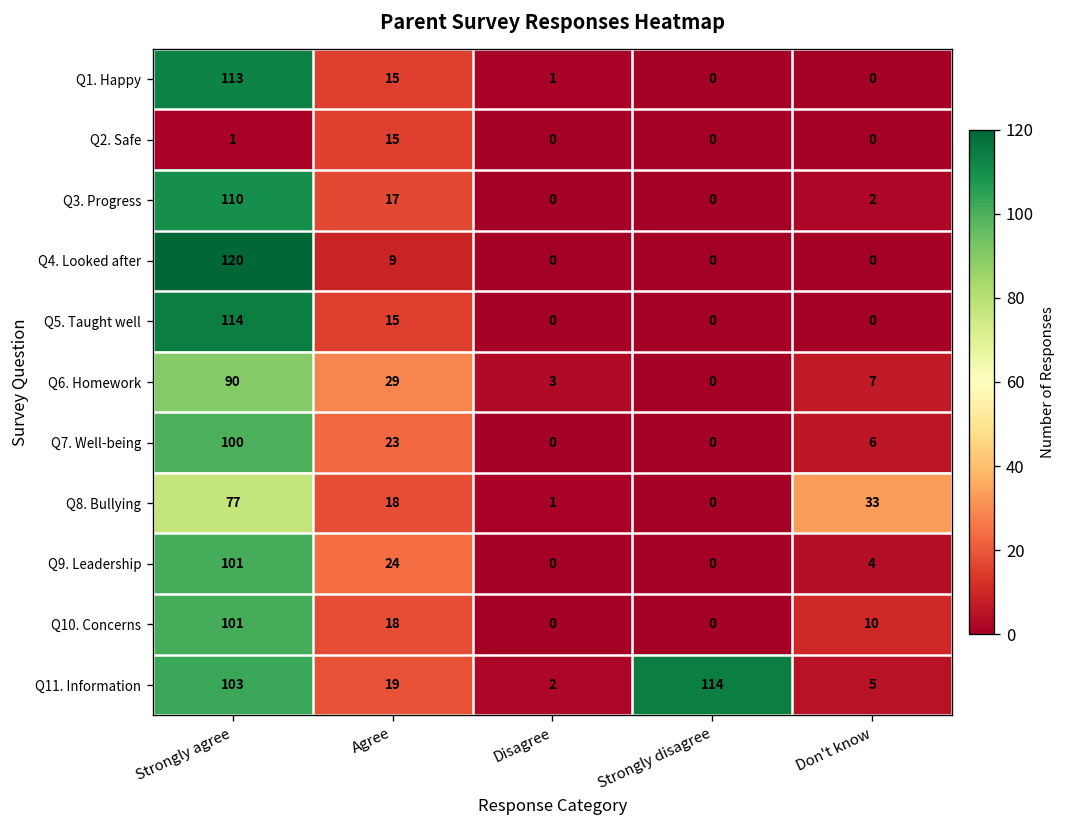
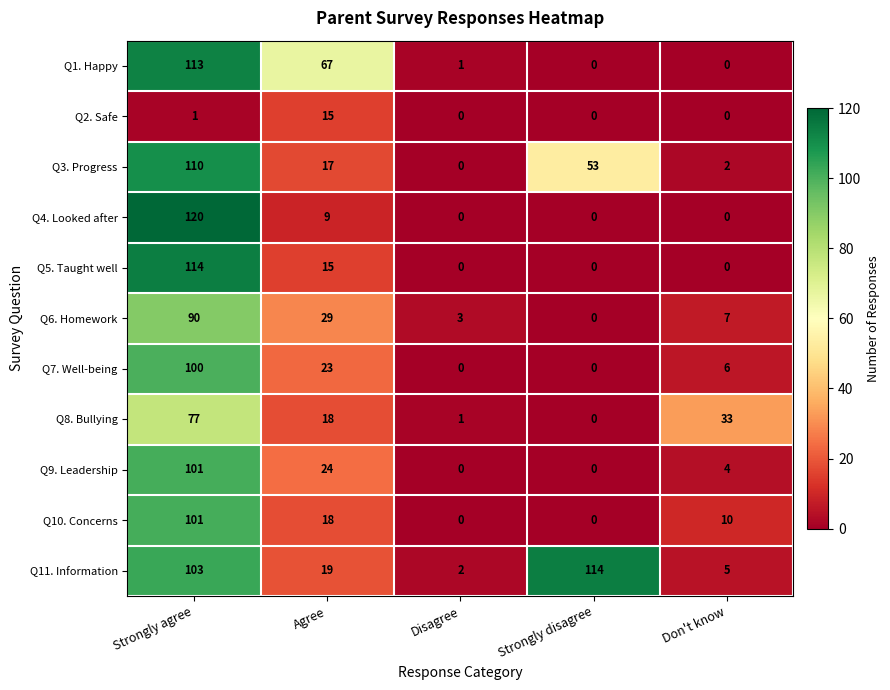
  {
    "Q1. Happy": {
      "Strongly agree": 113,
-     "Agree": 15,
+     "Agree": 67,
      "Disagree": 1,
      "Strongly disagree": 0,
      "Don't know": 0
    },
    "Q2. Safe": {
      "Strongly agree": 1,
      "Agree": 15,
      "Disagree": 0,
      "Strongly disagree": 0,
      "Don't know": 0
    },
    "Q3. Progress": {
      "Strongly agree": 110,
      "Agree": 17,
      "Disagree": 0,
-     "Strongly disagree": 0,
+     "Strongly disagree": 53,
      "Don't know": 2
    },
    "Q4. Looked after": {
      "Strongly agree": 120,
      "Agree": 9,
      "Disagree": 0,
      "Strongly disagree": 0,
      "Don't know": 0
    },
    "Q5. Taught well": {
      "Strongly agree": 114,
      "Agree": 15,
      "Disagree": 0,
      "Strongly disagree": 0,
      "Don't know": 0
    },
    "Q6. Homework": {
      "Strongly agree": 90,
      "Agree": 29,
      "Disagree": 3,
      "Strongly disagree": 0,
      "Don't know": 7
    },
    "Q7. Well-being": {
      "Strongly agree": 100,
      "Agree": 23,
      "Disagree": 0,
      "Strongly disagree": 0,
      "Don't know": 6
    },
    "Q8. Bullying": {
      "Strongly agree": 77,
      "Agree": 18,
      "Disagree": 1,
      "Strongly disagree": 0,
      "Don't know": 33
    },
    "Q9. Leadership": {
      "Strongly agree": 101,
      "Agree": 24,
      "Disagree": 0,
      "Strongly disagree": 0,
      "Don't know": 4
    },
    "Q10. Concerns": {
      "Strongly agree": 101,
      "Agree": 18,
      "Disagree": 0,
      "Strongly disagree": 0,
      "Don't know": 10
    },
    "Q11. Information": {
      "Strongly agree": 103,
      "Agree": 19,
      "Disagree": 2,
      "Strongly disagree": 114,
      "Don't know": 5
    }
  }
